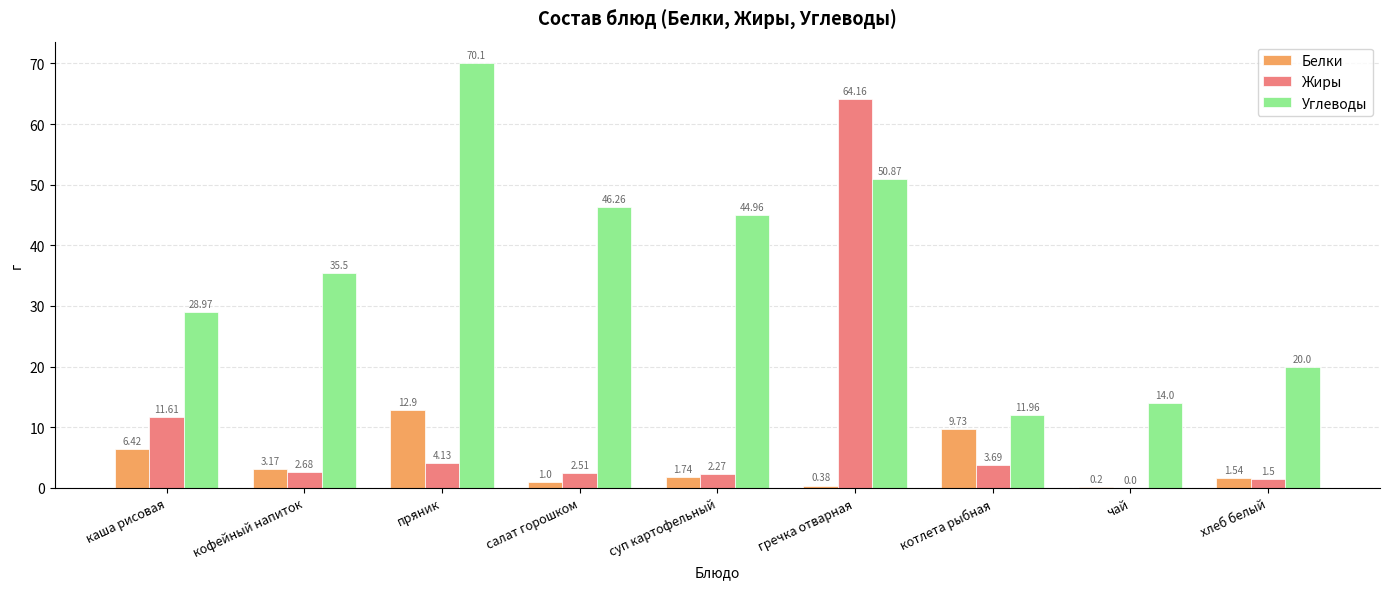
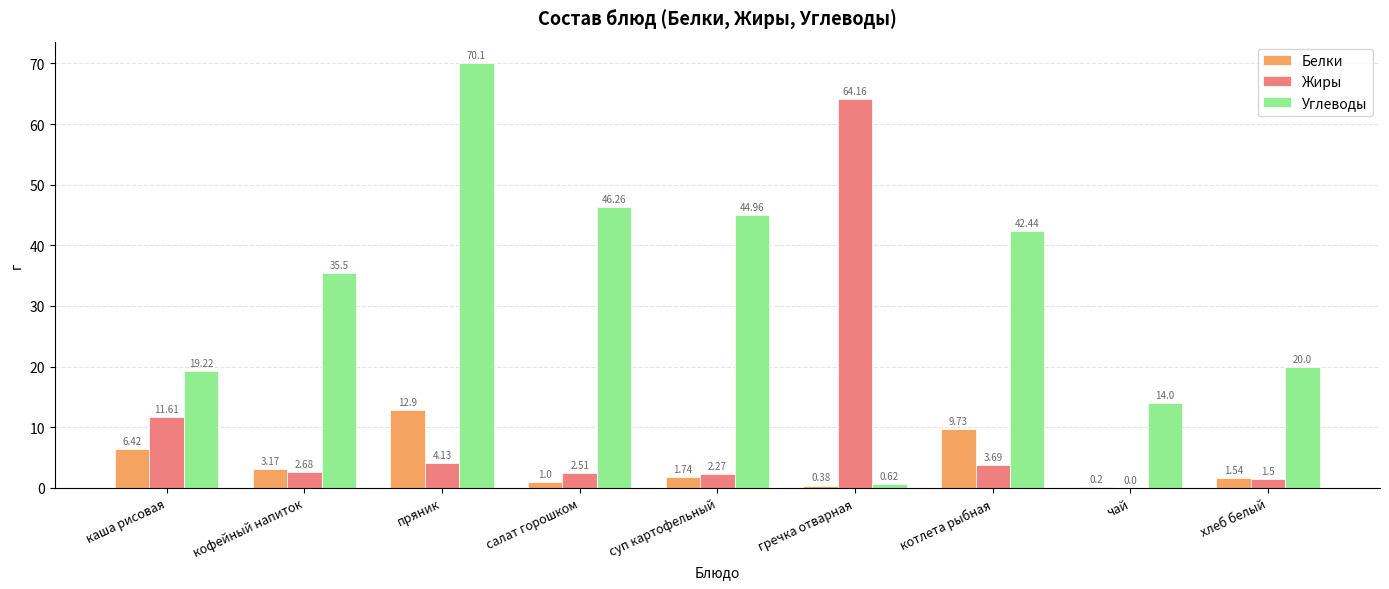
  {
    "Углеводы": {
-     "каша рисовая": 28.97,
+     "каша рисовая": 19.22,
      "кофейный напиток": 35.5,
      "пряник": 70.1,
      "салат горошком": 46.26,
      "суп картофельный": 44.96,
-     "гречка отварная": 50.87,
-     "котлета рыбная": 11.96,
+     "гречка отварная": 0.62,
+     "котлета рыбная": 42.44,
      "чай": 14.0,
      "хлеб белый": 20.0
    }
  }
